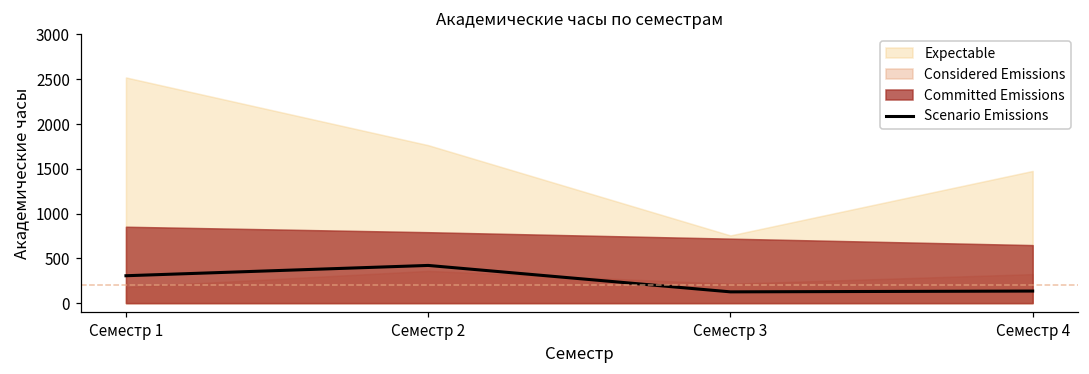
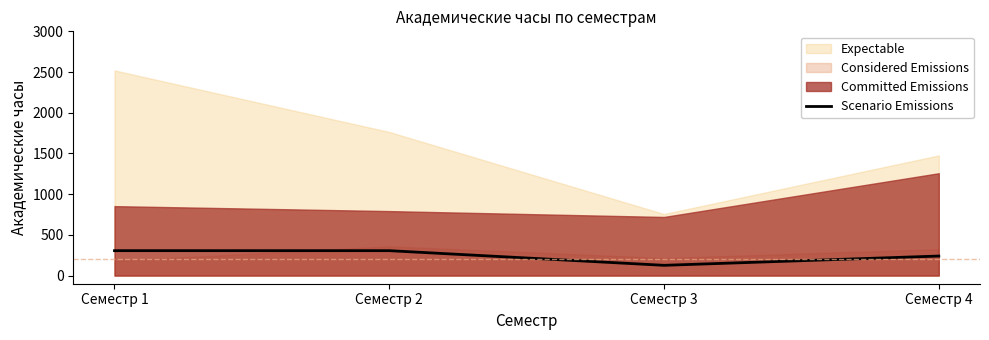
  {
    "Scenario Emissions": {
      "Семестр 1": 300,
-     "Семестр 2": 400,
+     "Семестр 2": 300,
      "Семестр 3": 100,
-     "Семестр 4": 100
+     "Семестр 4": 200
    },
    "Committed Emissions": {
      "Семестр 1": 900,
      "Семестр 2": 800,
      "Семестр 3": 700,
-     "Семестр 4": 600
+     "Семестр 4": 1300
    }
  }
